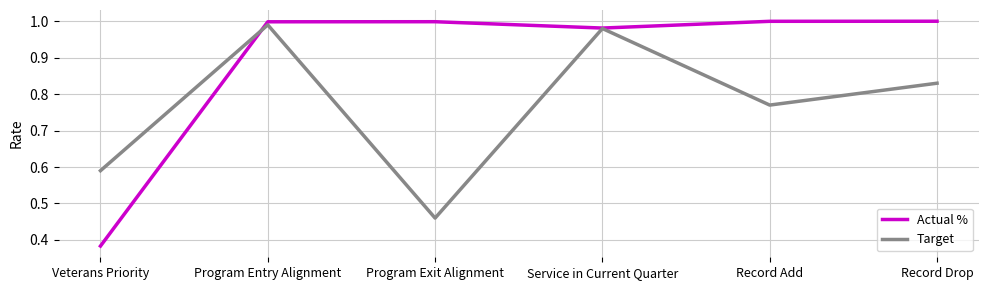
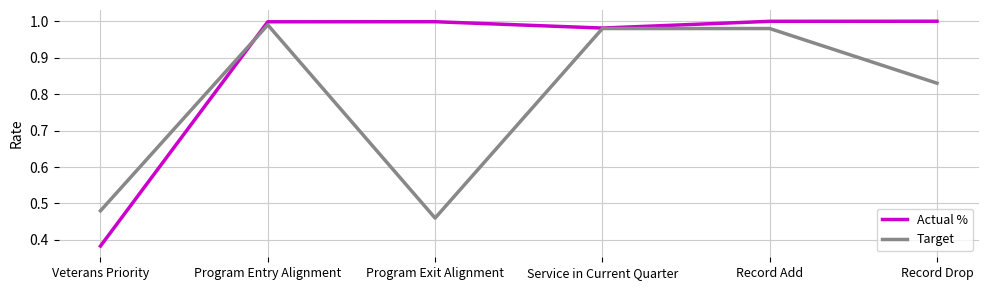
  {
    "Actual %": {
      "Veterans Priority": 0.38,
      "Program Entry Alignment": 1.00,
      "Program Exit Alignment": 1.00,
      "Record Add": 1.00,
      "Record Drop": 1.00
    },
    "Target": {
-     "Veterans Priority": 0.59,
+     "Veterans Priority": 0.48,
      "Program Entry Alignment": 0.99,
      "Program Exit Alignment": 0.46,
-     "Record Add": 0.77,
+     "Record Add": 0.98,
      "Record Drop": 0.83
    }
  }
